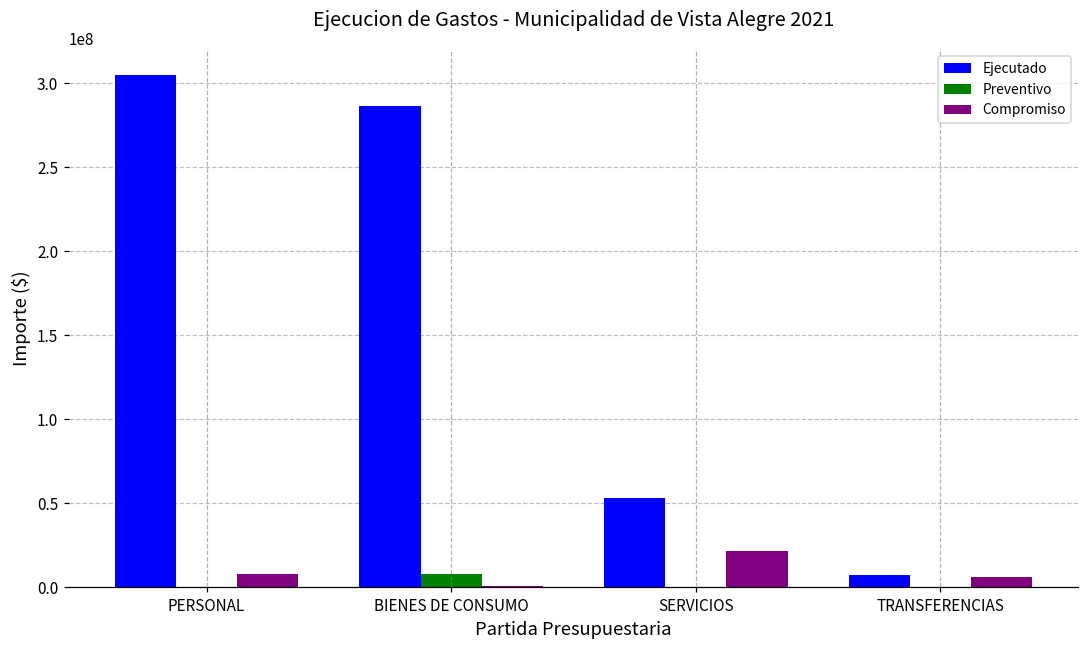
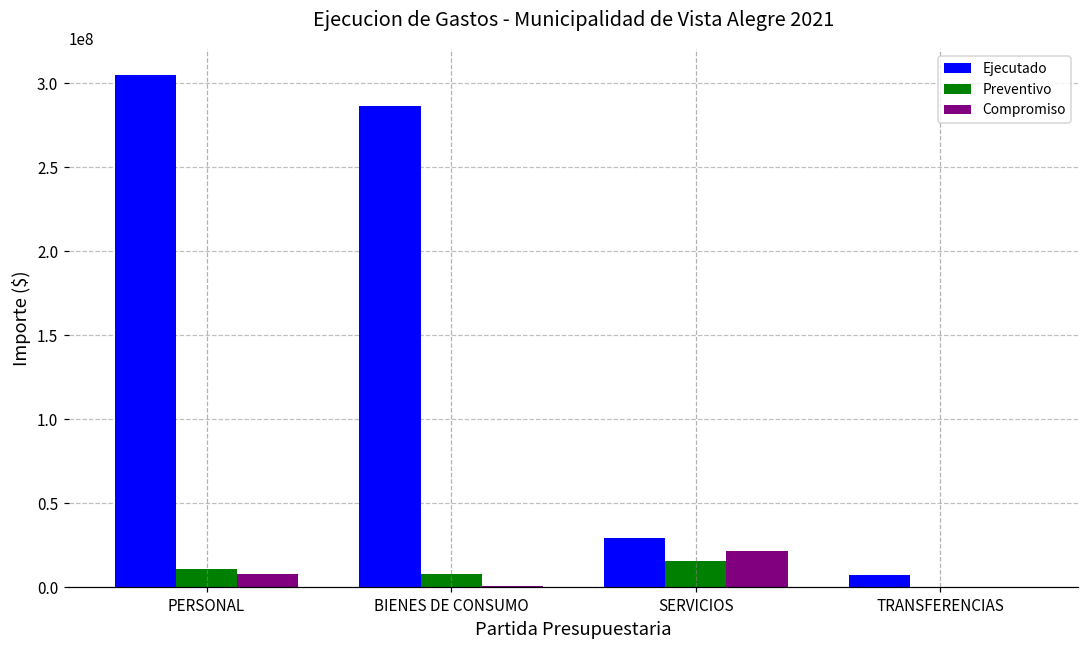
  {
    "Ejecutado": {
      "PERSONAL": 305000000,
      "BIENES DE CONSUMO": 286000000,
-     "SERVICIOS": 53000000,
+     "SERVICIOS": 29000000,
      "TRANSFERENCIAS": 7000000
    },
    "Preventivo": {
-     "PERSONAL": 0,
+     "PERSONAL": 11000000,
      "BIENES DE CONSUMO": 8000000,
-     "SERVICIOS": 0
+     "SERVICIOS": 16000000
    },
    "Compromiso": {
      "PERSONAL": 8000000,
      "SERVICIOS": 21000000,
-     "TRANSFERENCIAS": 6000000
+     "TRANSFERENCIAS": 0
    }
  }
